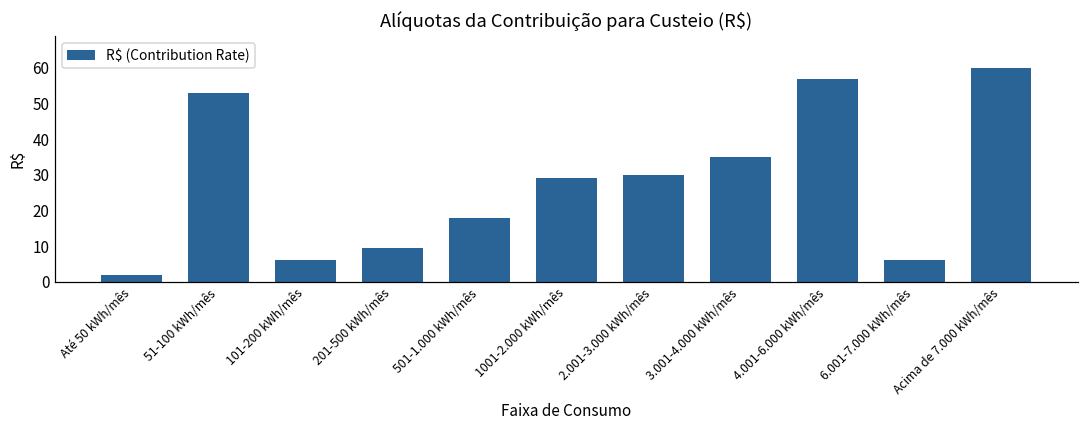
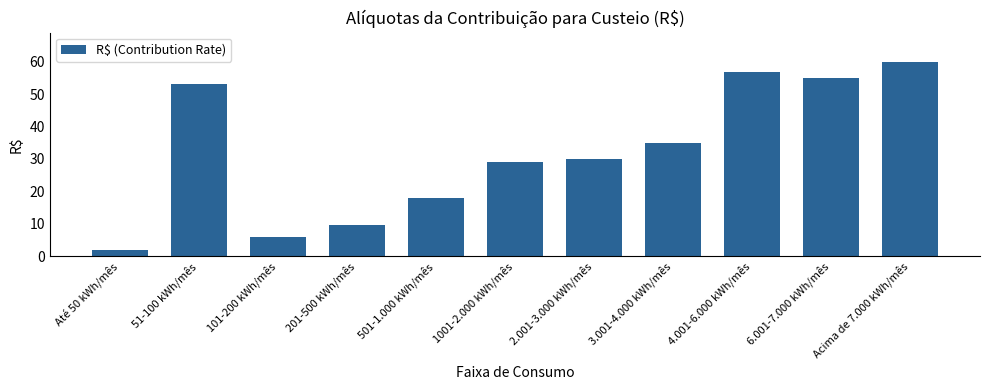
  {
    "Até 50 kWh/mês": 2,
    "51-100 kWh/mês": 53,
    "101-200 kWh/mês": 6,
    "201-500 kWh/mês": 10,
    "501-1.000 kWh/mês": 18,
    "1001-2.000 kWh/mês": 29,
    "2.001-3.000 kWh/mês": 30,
    "3.001-4.000 kWh/mês": 35,
    "4.001-6.000 kWh/mês": 57,
-   "6.001-7.000 kWh/mês": 6,
+   "6.001-7.000 kWh/mês": 55,
    "Acima de 7.000 kWh/mês": 60
  }
